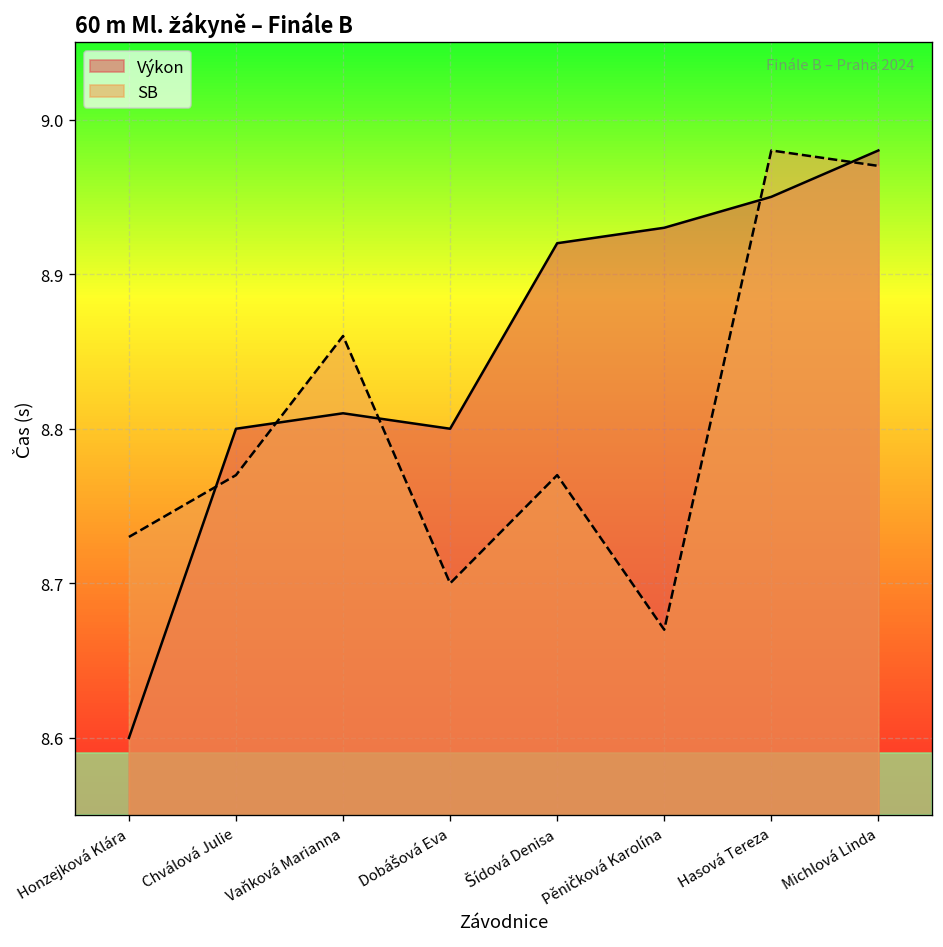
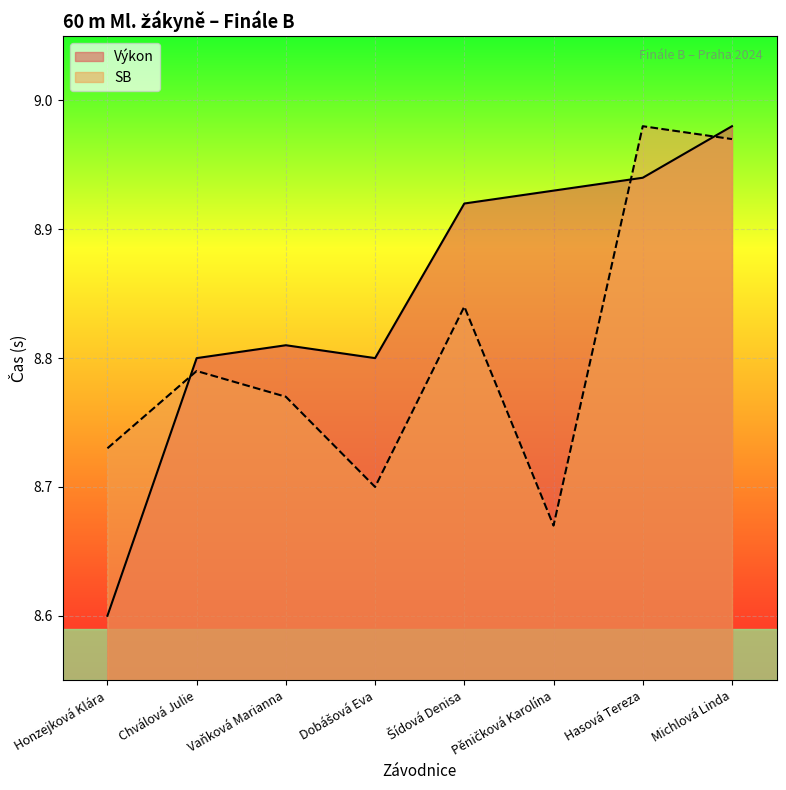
  {
    "Výkon": {
      "Honzejková Klára": 8.60,
      "Chválová Julie": 8.80,
      "Vaňková Marianna": 8.81,
      "Dobášová Eva": 8.80,
      "Šídová Denisa": 8.92,
      "Pěničková Karolína": 8.93,
-     "Hasová Tereza": 8.95,
+     "Hasová Tereza": 8.94,
      "Michlová Linda": 8.98
    },
    "SB": {
      "Honzejková Klára": 8.73,
-     "Chválová Julie": 8.77,
-     "Vaňková Marianna": 8.86,
+     "Chválová Julie": 8.79,
+     "Vaňková Marianna": 8.77,
      "Dobášová Eva": 8.70,
-     "Šídová Denisa": 8.77,
+     "Šídová Denisa": 8.84,
      "Pěničková Karolína": 8.67,
      "Hasová Tereza": 8.98,
      "Michlová Linda": 8.97
    }
  }
